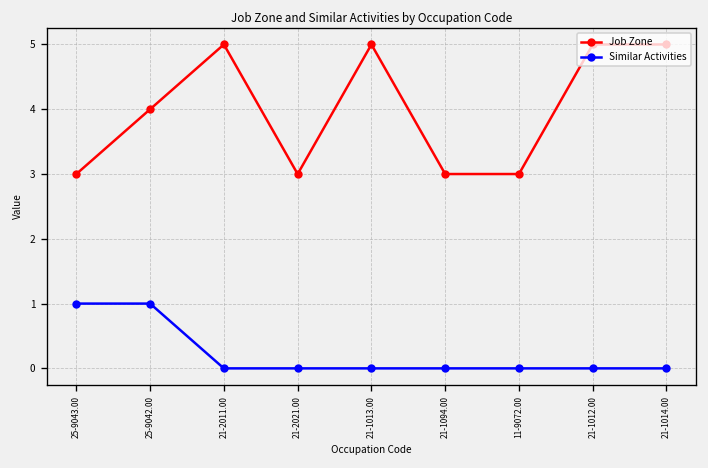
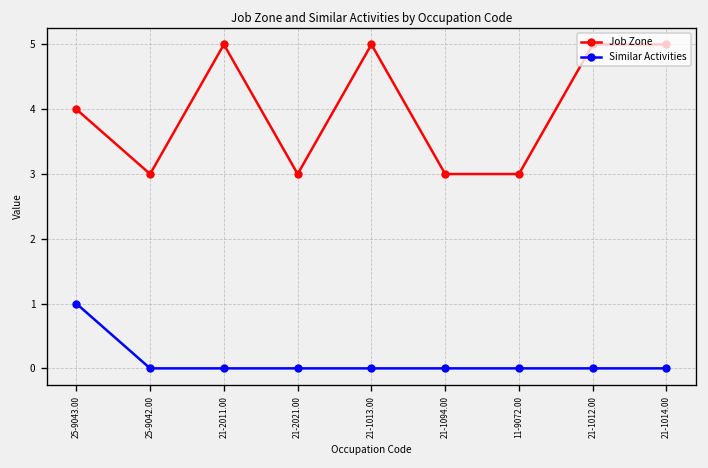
  {
    "Job Zone": {
-     "25-9043.00": 3,
-     "25-9042.00": 4,
+     "25-9043.00": 4,
+     "25-9042.00": 3,
      "21-2011.00": 5,
      "21-2021.00": 3,
      "21-1013.00": 5,
      "21-1094.00": 3,
      "11-9072.00": 3
    },
    "Similar Activities": {
      "25-9043.00": 1,
-     "25-9042.00": 1,
+     "25-9042.00": 0,
      "21-2011.00": 0,
      "21-2021.00": 0,
      "21-1013.00": 0,
      "21-1094.00": 0,
      "11-9072.00": 0,
      "21-1012.00": 0,
      "21-1014.00": 0
    }
  }
